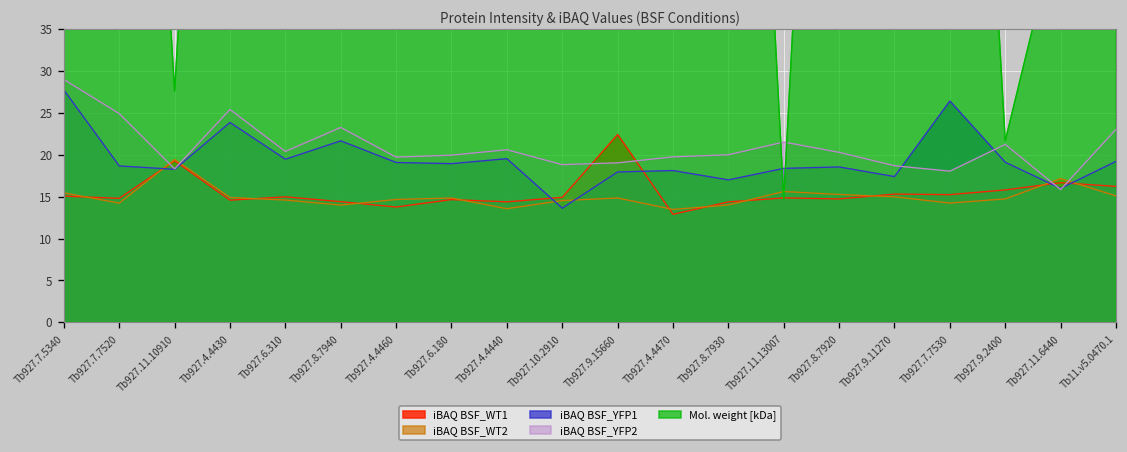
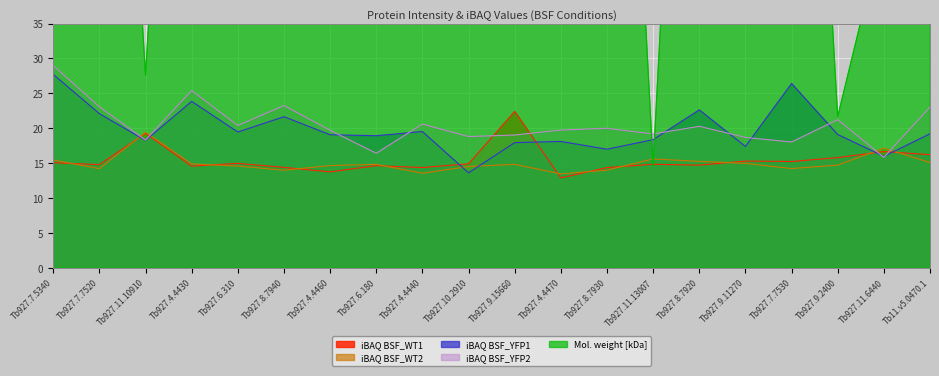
  {
    "iBAQ BSF_WT1": {
      "Tb927.7.5340": 15,
      "Tb927.7.7520": 15,
      "Tb927.6.310": 15,
      "Tb927.8.7940": 14,
      "Tb927.4.4460": 14,
      "Tb927.4.4440": 14,
      "Tb927.10.2910": 15,
      "Tb927.9.15660": 22,
      "Tb927.4.4470": 13,
      "Tb927.8.7920": 15,
      "Tb927.7.7530": 15,
      "Tb927.9.2400": 16,
      "Tb927.11.6440": 17,
      "Tb11.v5.0470.1": 16
    },
    "iBAQ BSF_WT2": {
      "Tb927.7.5340": 15,
      "Tb927.7.7520": 14,
      "Tb927.6.310": 15,
      "Tb927.8.7940": 14,
      "Tb927.4.4460": 15,
      "Tb927.4.4440": 14,
      "Tb927.10.2910": 15,
      "Tb927.9.15660": 15,
      "Tb927.4.4470": 13,
      "Tb927.11.13007": 16,
      "Tb927.8.7920": 15,
      "Tb927.7.7530": 14,
      "Tb927.9.2400": 15,
      "Tb927.11.6440": 17,
      "Tb11.v5.0470.1": 15
    },
    "iBAQ BSF_YFP1": {
      "Tb927.7.5340": 28,
-     "Tb927.7.7520": 19,
+     "Tb927.7.7520": 22,
      "Tb927.4.4430": 24,
      "Tb927.6.310": 19,
      "Tb927.8.7940": 22,
      "Tb927.4.4460": 19,
      "Tb927.6.180": 19,
      "Tb927.4.4440": 20,
      "Tb927.10.2910": 14,
      "Tb927.9.15660": 18,
      "Tb927.4.4470": 18,
      "Tb927.8.7930": 17,
      "Tb927.11.13007": 18,
-     "Tb927.8.7920": 19,
+     "Tb927.8.7920": 23,
      "Tb927.9.11270": 17,
      "Tb927.7.7530": 26,
      "Tb927.9.2400": 19,
      "Tb11.v5.0470.1": 19
    },
    "iBAQ BSF_YFP2": {
      "Tb927.7.5340": 29,
-     "Tb927.7.7520": 25,
+     "Tb927.7.7520": 23,
      "Tb927.4.4430": 25,
      "Tb927.6.310": 20,
      "Tb927.8.7940": 23,
      "Tb927.4.4460": 20,
-     "Tb927.6.180": 20,
+     "Tb927.6.180": 16,
      "Tb927.4.4440": 21,
      "Tb927.10.2910": 19,
      "Tb927.9.15660": 19,
      "Tb927.4.4470": 20,
      "Tb927.8.7930": 20,
-     "Tb927.11.13007": 22,
+     "Tb927.11.13007": 19,
      "Tb927.8.7920": 20,
      "Tb927.9.11270": 19,
      "Tb927.7.7530": 18,
      "Tb927.9.2400": 21,
      "Tb11.v5.0470.1": 23
    },
    "Mol. weight [kDa]": {
      "Tb927.11.10910": 28,
      "Tb927.9.2400": 22
    }
  }
